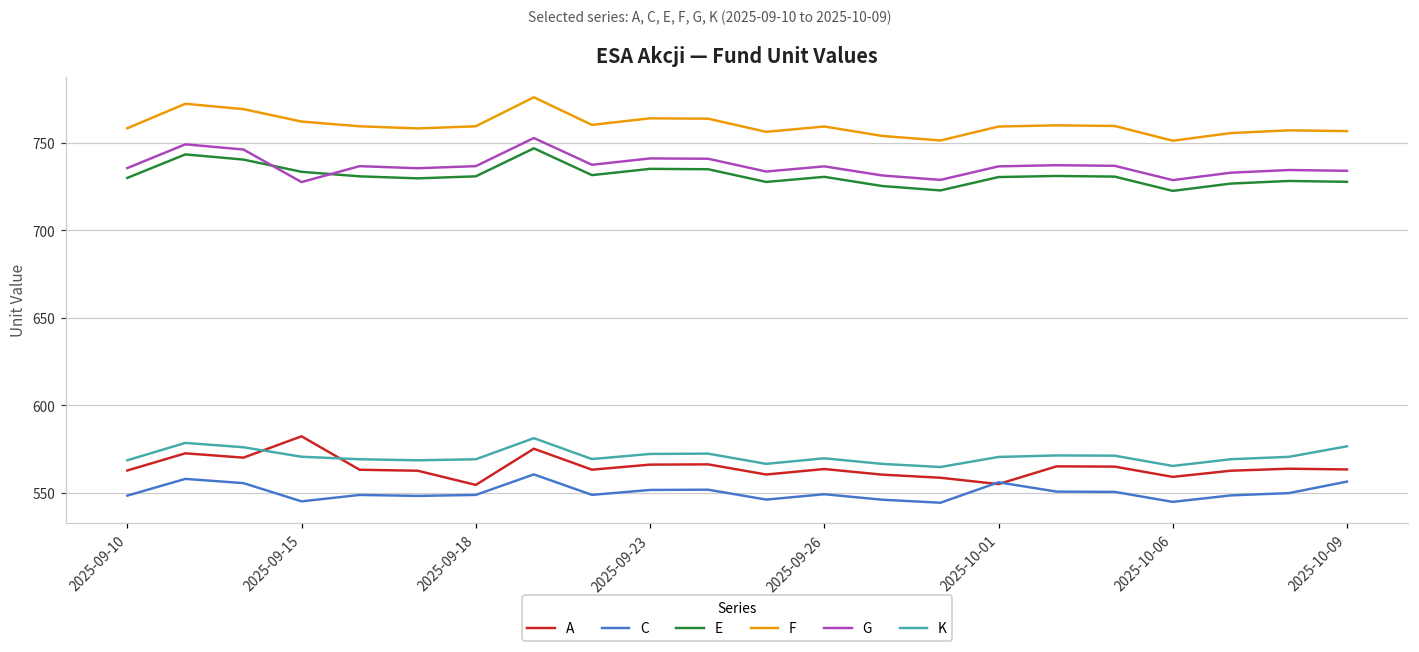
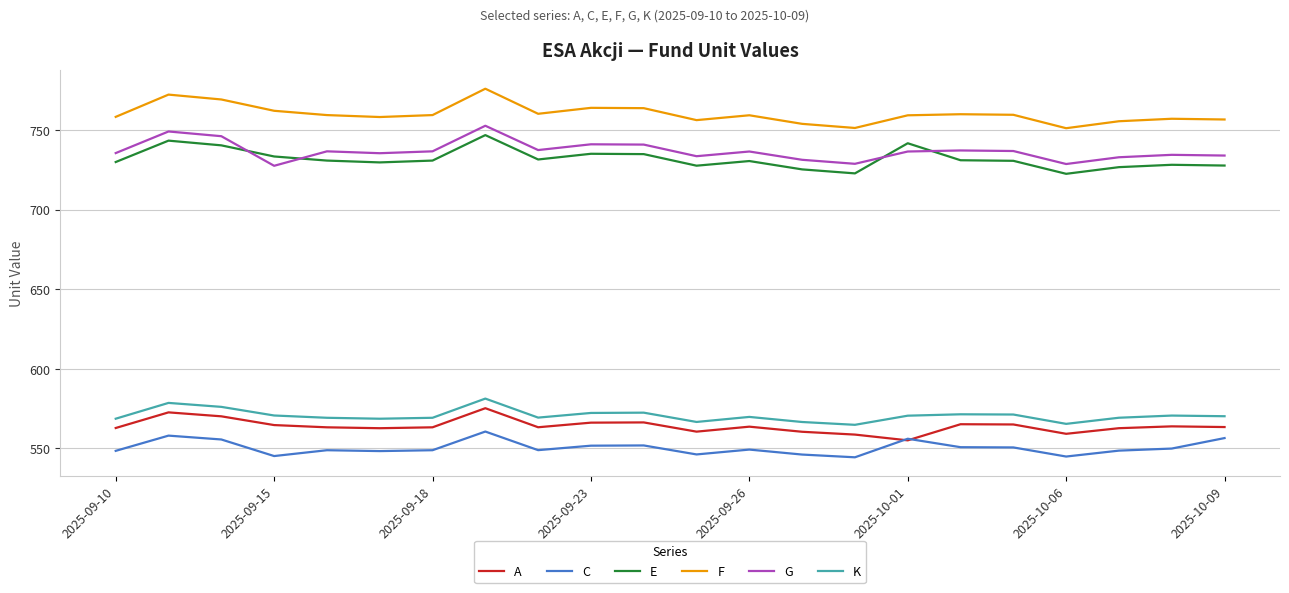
  {
    "A": {
      "2025-09-10": 563,
-     "2025-09-15": 582,
-     "2025-09-18": 555,
+     "2025-09-15": 565,
+     "2025-09-18": 563,
      "2025-09-23": 566,
      "2025-09-26": 564,
      "2025-10-06": 559,
      "2025-10-09": 563
    },
    "C": {
      "2025-09-10": 549,
      "2025-09-15": 545,
      "2025-09-18": 549,
      "2025-09-23": 552,
      "2025-09-26": 549,
      "2025-10-06": 545,
      "2025-10-09": 557
    },
    "E": {
      "2025-09-10": 730,
      "2025-09-15": 733,
      "2025-09-18": 731,
      "2025-09-23": 735,
      "2025-09-26": 731,
-     "2025-10-01": 731,
+     "2025-10-01": 742,
      "2025-10-06": 723,
      "2025-10-09": 728
    },
    "F": {
      "2025-09-10": 758,
      "2025-09-15": 762,
      "2025-09-18": 760,
      "2025-09-23": 764,
      "2025-09-26": 759,
      "2025-10-01": 759,
      "2025-10-06": 751,
      "2025-10-09": 757
    },
    "G": {
      "2025-09-10": 736,
      "2025-09-15": 728,
      "2025-09-18": 737,
      "2025-09-23": 741,
      "2025-09-26": 737,
      "2025-10-01": 737,
      "2025-10-06": 729,
      "2025-10-09": 734
    },
    "K": {
      "2025-09-10": 569,
      "2025-09-15": 571,
      "2025-09-18": 569,
      "2025-09-23": 572,
      "2025-09-26": 570,
      "2025-10-01": 571,
      "2025-10-06": 565,
-     "2025-10-09": 577
+     "2025-10-09": 570
    }
  }
